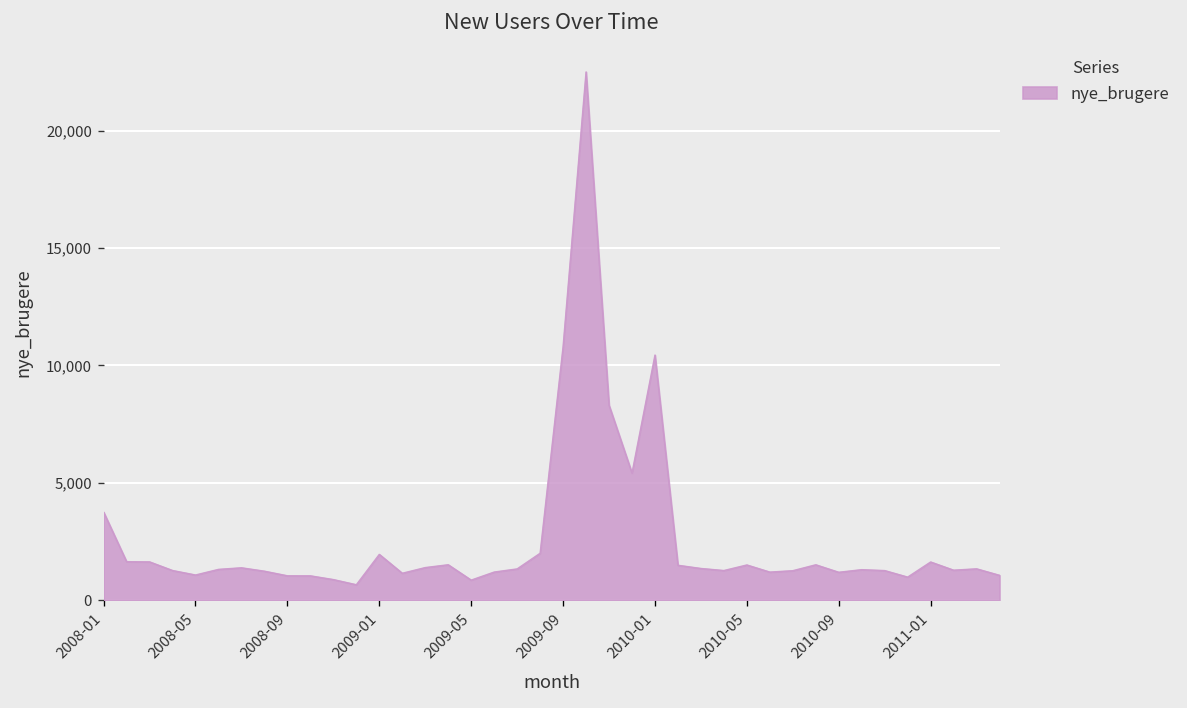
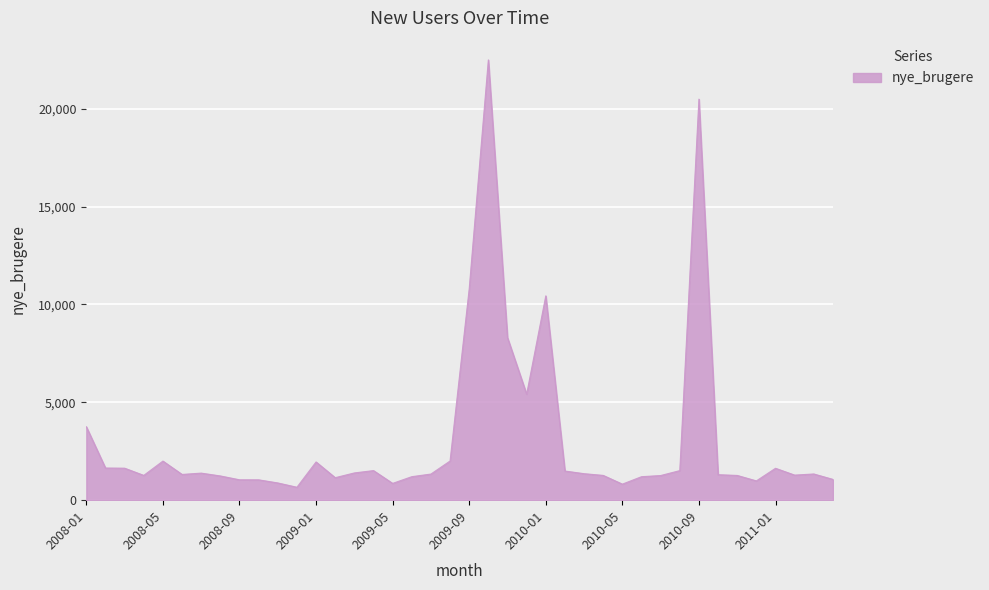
  {
    "2008-01": "3,800",
-   "2008-05": "1,100",
+   "2008-05": "2,000",
    "2008-09": "1,000",
    "2009-01": "2,000",
    "2009-05": "900",
    "2009-09": "10,800",
    "2010-01": "10,400",
-   "2010-05": "1,500",
-   "2010-09": "1,200",
+   "2010-05": "800",
+   "2010-09": "20,500",
    "2011-01": "1,600"
  }
